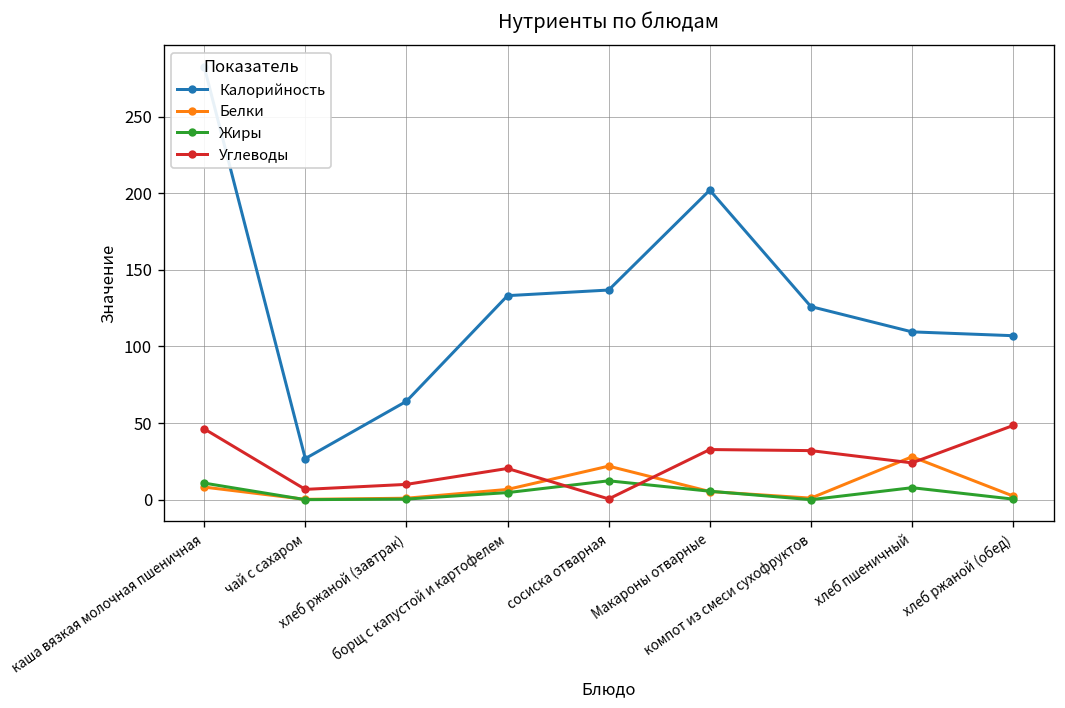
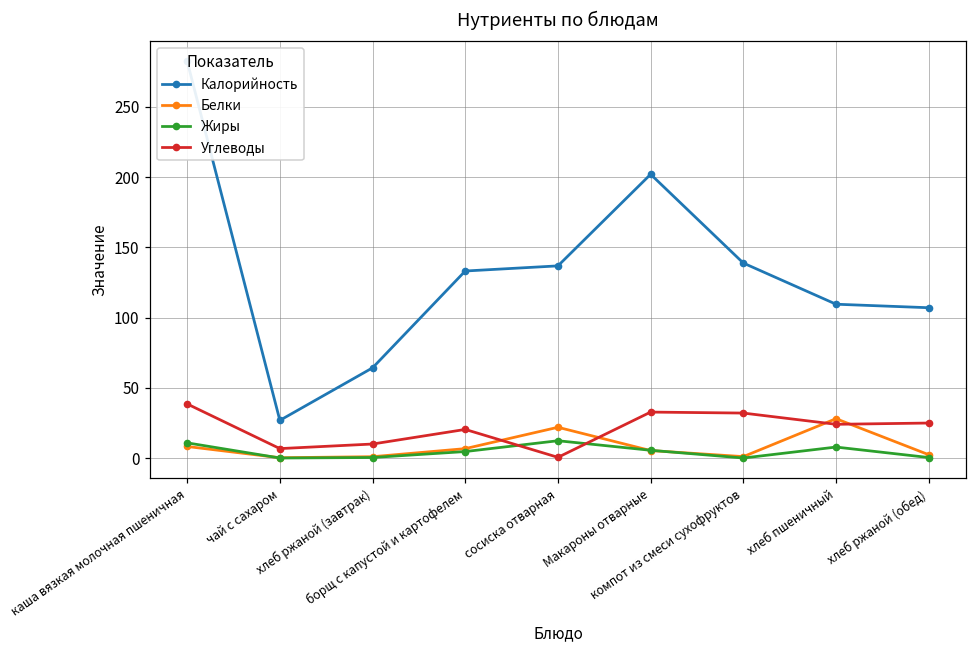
  {
    "Калорийность": {
      "чай с сахаром": 27,
      "хлеб ржаной (завтрак)": 64,
      "борщ с капустой и картофелем": 133,
      "сосиска отварная": 137,
      "Макароны отварные": 202,
-     "компот из смеси сухофруктов": 126,
+     "компот из смеси сухофруктов": 139,
      "хлеб пшеничный": 110,
      "хлеб ржаной (обед)": 107
    },
    "Белки": {
      "каша вязкая молочная пшеничная": 8,
      "борщ с капустой и картофелем": 7,
      "сосиска отварная": 22,
      "хлеб пшеничный": 28
    },
    "Жиры": {
      "каша вязкая молочная пшеничная": 11,
      "борщ с капустой и картофелем": 5,
      "сосиска отварная": 12,
      "хлеб пшеничный": 8
    },
    "Углеводы": {
-     "каша вязкая молочная пшеничная": 46,
+     "каша вязкая молочная пшеничная": 39,
      "чай с сахаром": 7,
      "хлеб ржаной (завтрак)": 10,
      "борщ с капустой и картофелем": 20,
      "сосиска отварная": 0,
      "Макароны отварные": 33,
      "компот из смеси сухофруктов": 32,
      "хлеб пшеничный": 24,
-     "хлеб ржаной (обед)": 48
+     "хлеб ржаной (обед)": 25
    }
  }
